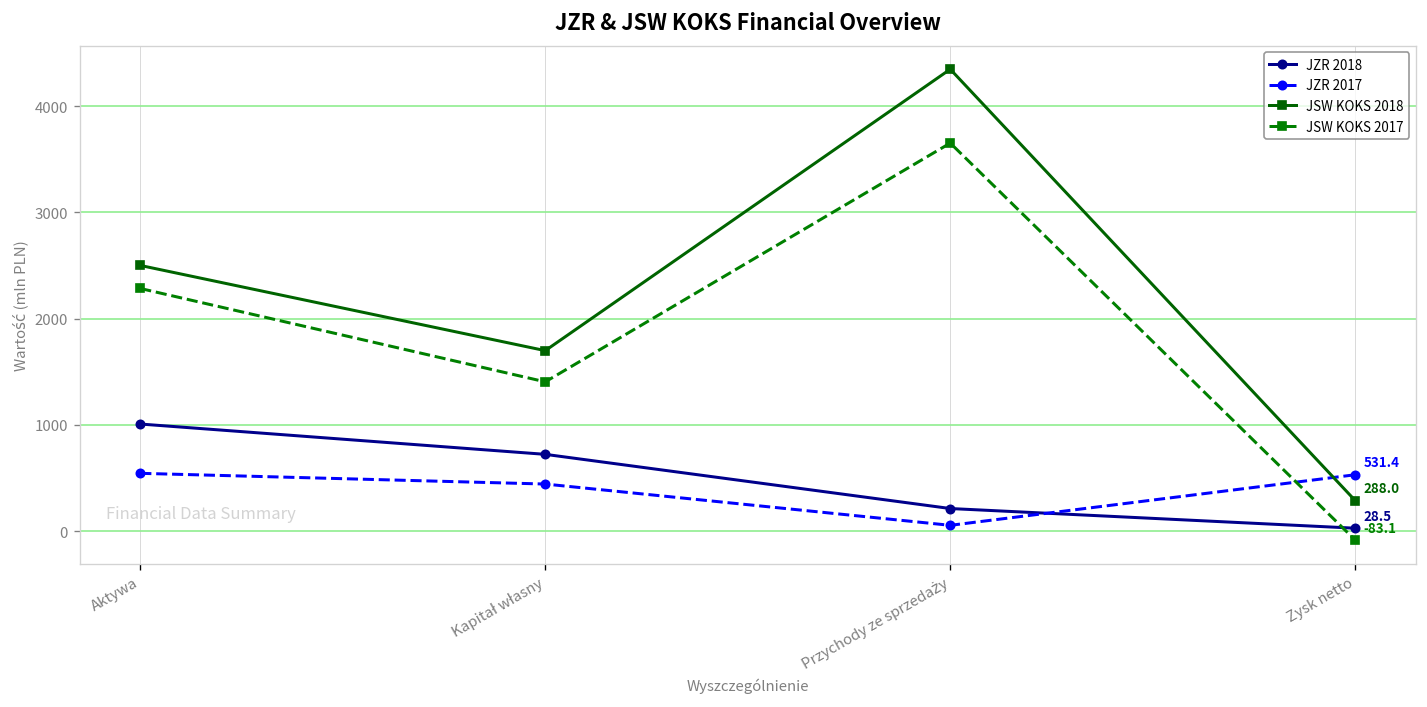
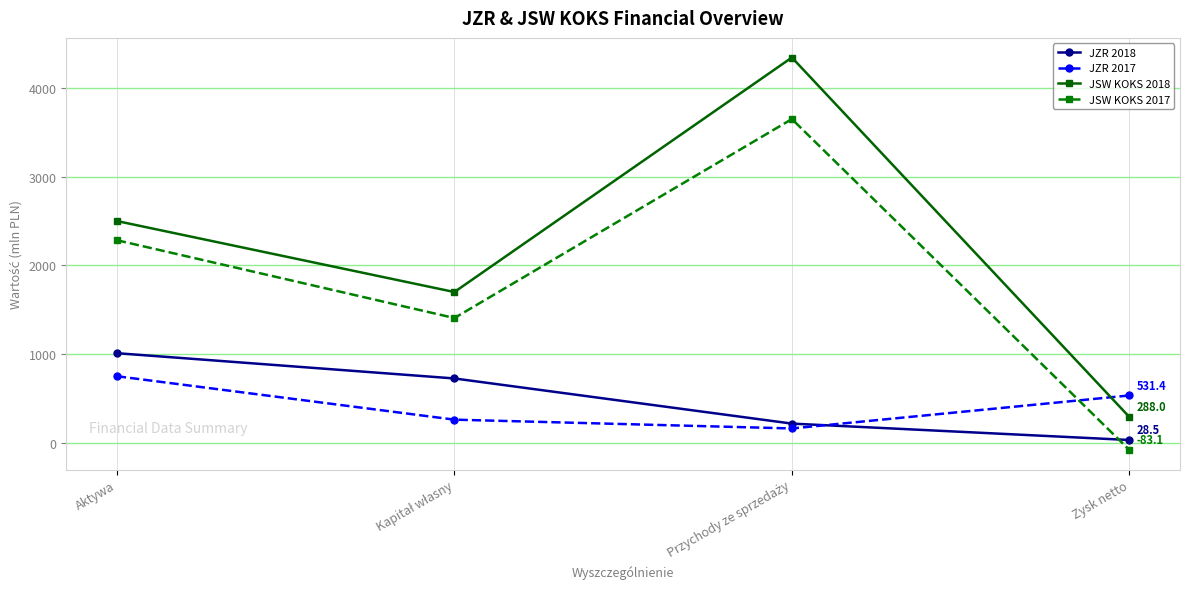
  {
    "JZR 2018": {
      "Aktywa": 1000,
      "Kapitał własny": 700,
      "Przychody ze sprzedaży": 200
    },
    "JZR 2017": {
-     "Aktywa": 500,
-     "Kapitał własny": 400,
-     "Przychody ze sprzedaży": 100
+     "Aktywa": 700,
+     "Kapitał własny": 300,
+     "Przychody ze sprzedaży": 200
    }
  }
